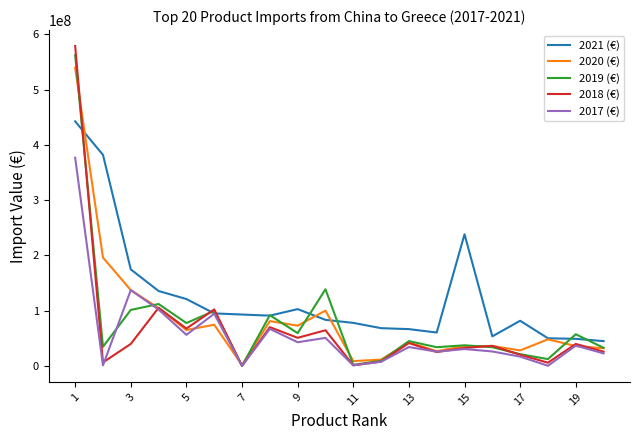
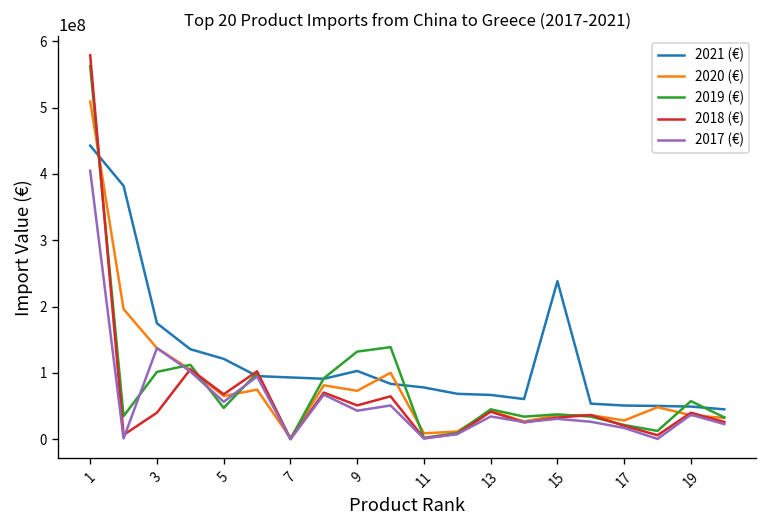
  {
    "2021 (€)": {
      "1": 440000000,
      "3": 170000000,
      "5": 120000000,
      "7": 90000000,
      "9": 100000000,
      "11": 80000000,
      "13": 70000000,
      "15": 240000000,
-     "17": 80000000,
+     "17": 50000000,
      "19": 50000000
    },
    "2020 (€)": {
-     "1": 540000000,
+     "1": 510000000,
      "9": 70000000,
      "11": 10000000,
      "17": 30000000
    },
    "2019 (€)": {
      "1": 560000000,
      "3": 100000000,
-     "5": 80000000,
-     "9": 60000000,
+     "5": 50000000,
+     "9": 130000000,
      "19": 60000000
    },
    "2018 (€)": {
      "1": 580000000,
      "3": 40000000,
      "9": 50000000
    },
    "2017 (€)": {
-     "1": 380000000,
+     "1": 400000000,
      "5": 60000000,
      "9": 40000000,
      "13": 30000000
    }
  }
